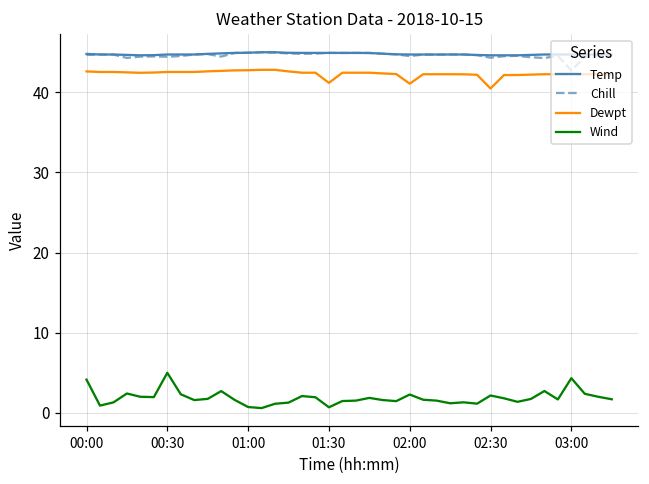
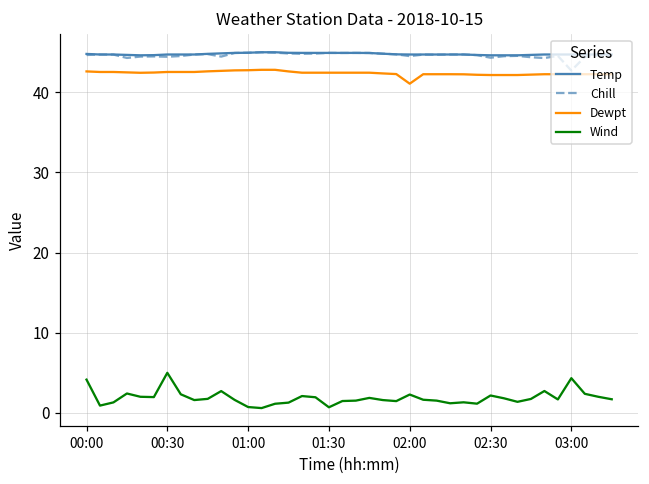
  {
    "Dewpt": {
      "00:00": 43,
      "00:30": 43,
      "01:00": 43,
-     "01:30": 41,
+     "01:30": 42,
      "02:00": 41,
-     "02:30": 40
+     "02:30": 42
    },
    "Wind": {
      "00:00": 4,
      "00:30": 5,
      "01:00": 1,
      "01:30": 1,
      "02:00": 2,
      "02:30": 2,
      "03:00": 4
    }
  }
